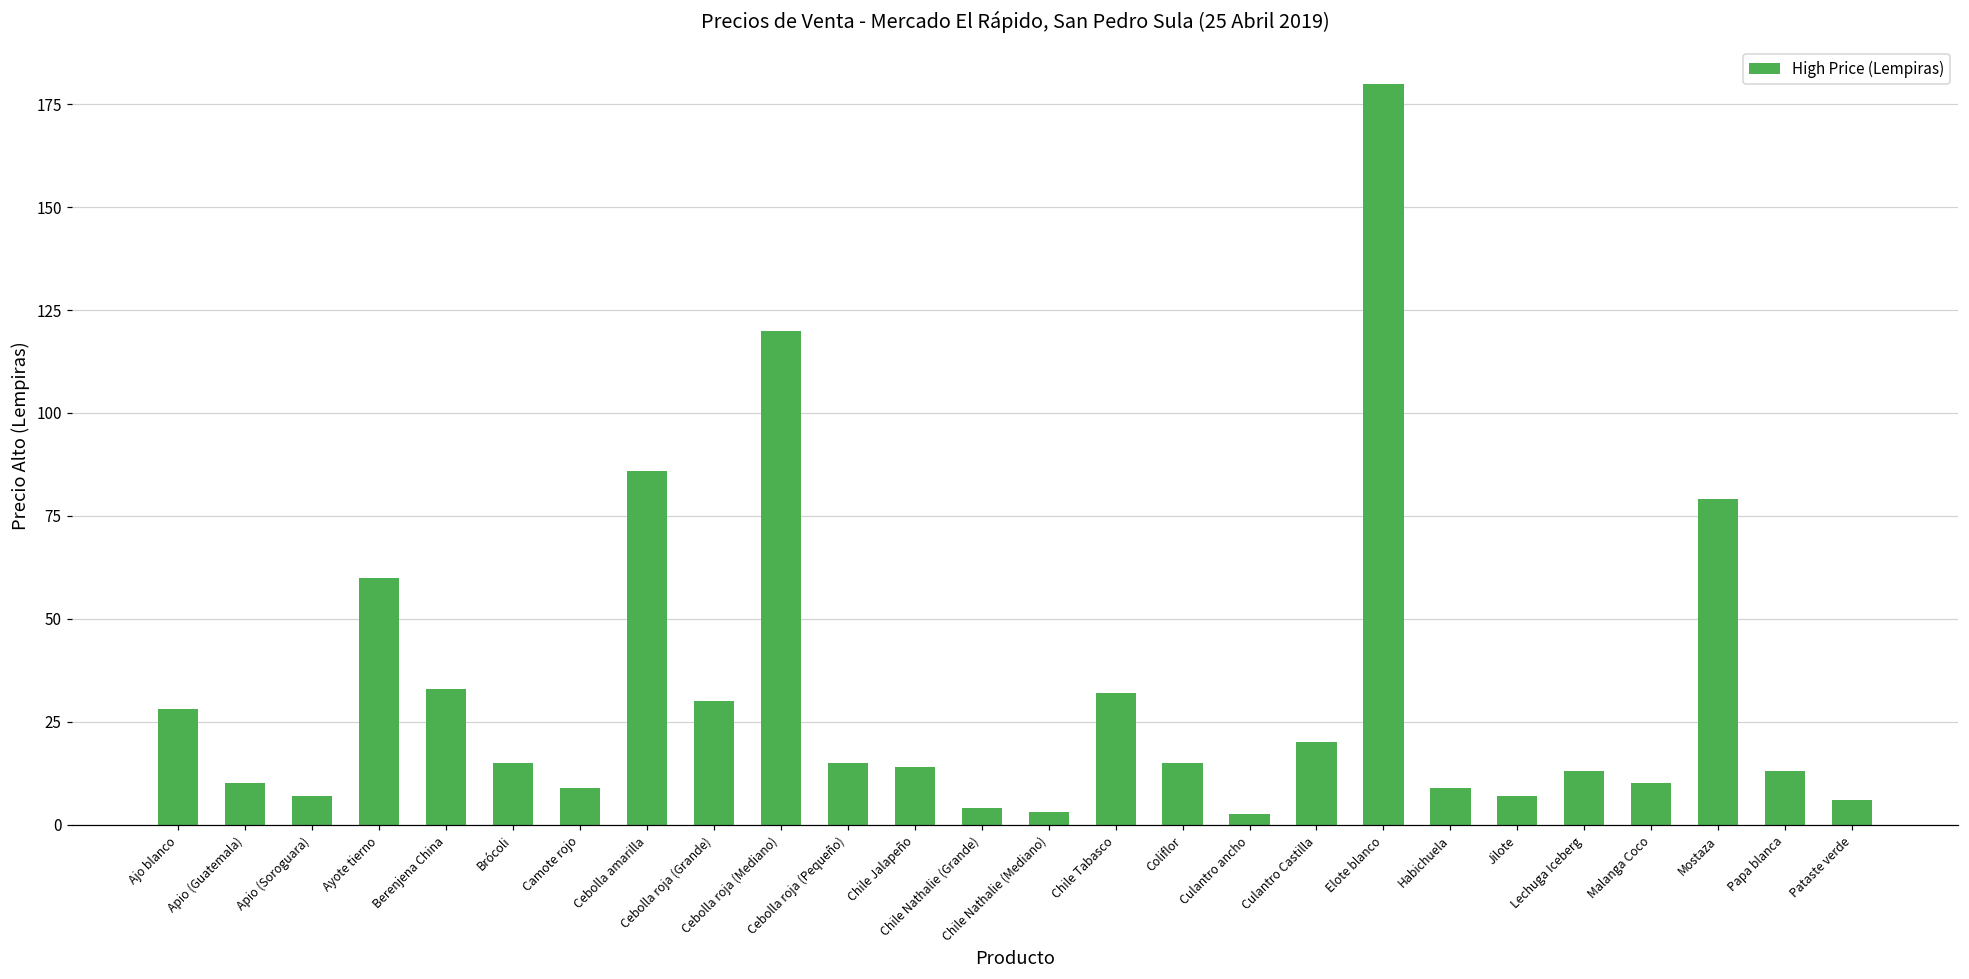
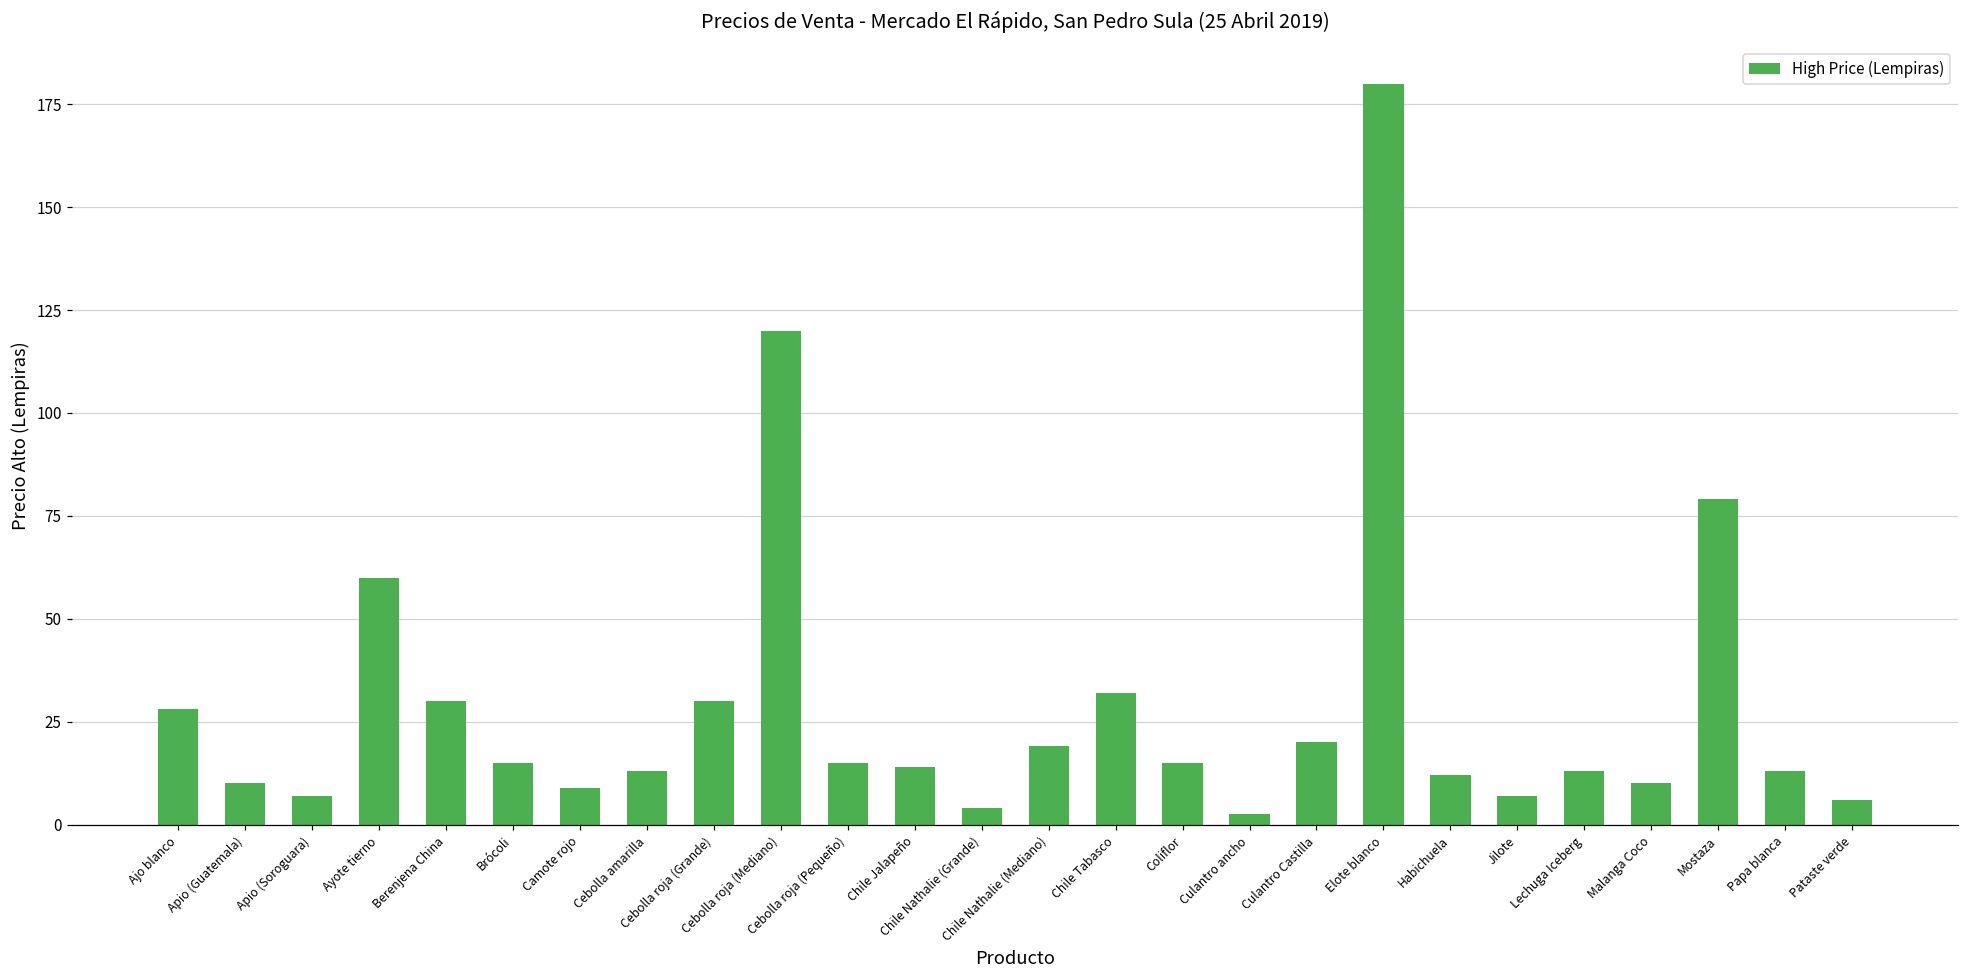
  {
    "Ajo blanco": 28,
    "Apio (Guatemala)": 10,
    "Apio (Soroguara)": 7,
    "Ayote tierno": 60,
-   "Berenjena China": 33,
+   "Berenjena China": 30,
    "Brócoli": 15,
    "Camote rojo": 9,
-   "Cebolla amarilla": 86,
+   "Cebolla amarilla": 13,
    "Cebolla roja (Grande)": 30,
    "Cebolla roja (Mediano)": 120,
    "Cebolla roja (Pequeño)": 15,
    "Chile Jalapeño": 14,
    "Chile Nathalie (Grande)": 4,
-   "Chile Nathalie (Mediano)": 3,
+   "Chile Nathalie (Mediano)": 19,
    "Chile Tabasco": 32,
    "Coliflor": 15,
    "Culantro ancho": 3,
    "Culantro Castilla": 20,
    "Elote blanco": 180,
-   "Habichuela": 9,
+   "Habichuela": 12,
    "Jilote": 7,
    "Lechuga Iceberg": 13,
    "Malanga Coco": 10,
    "Mostaza": 79,
    "Papa blanca": 13,
    "Pataste verde": 6
  }
